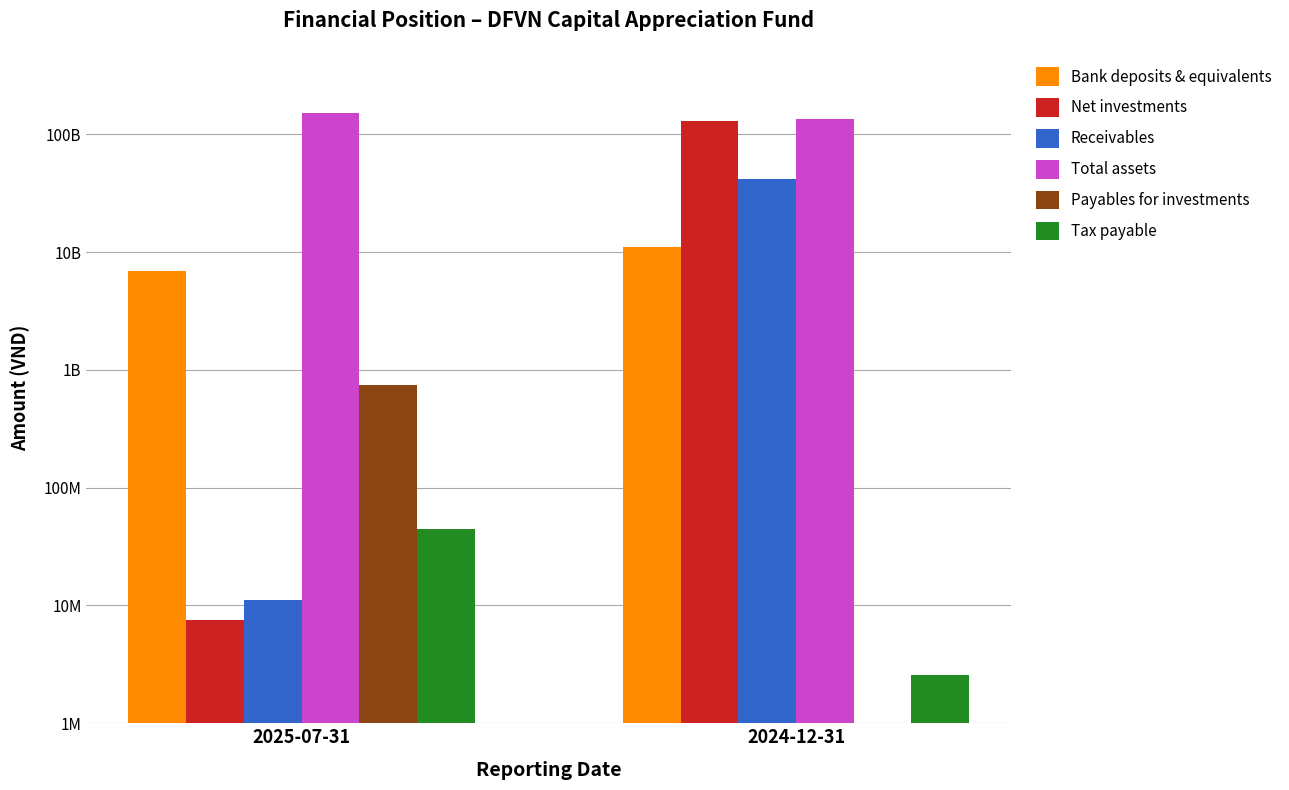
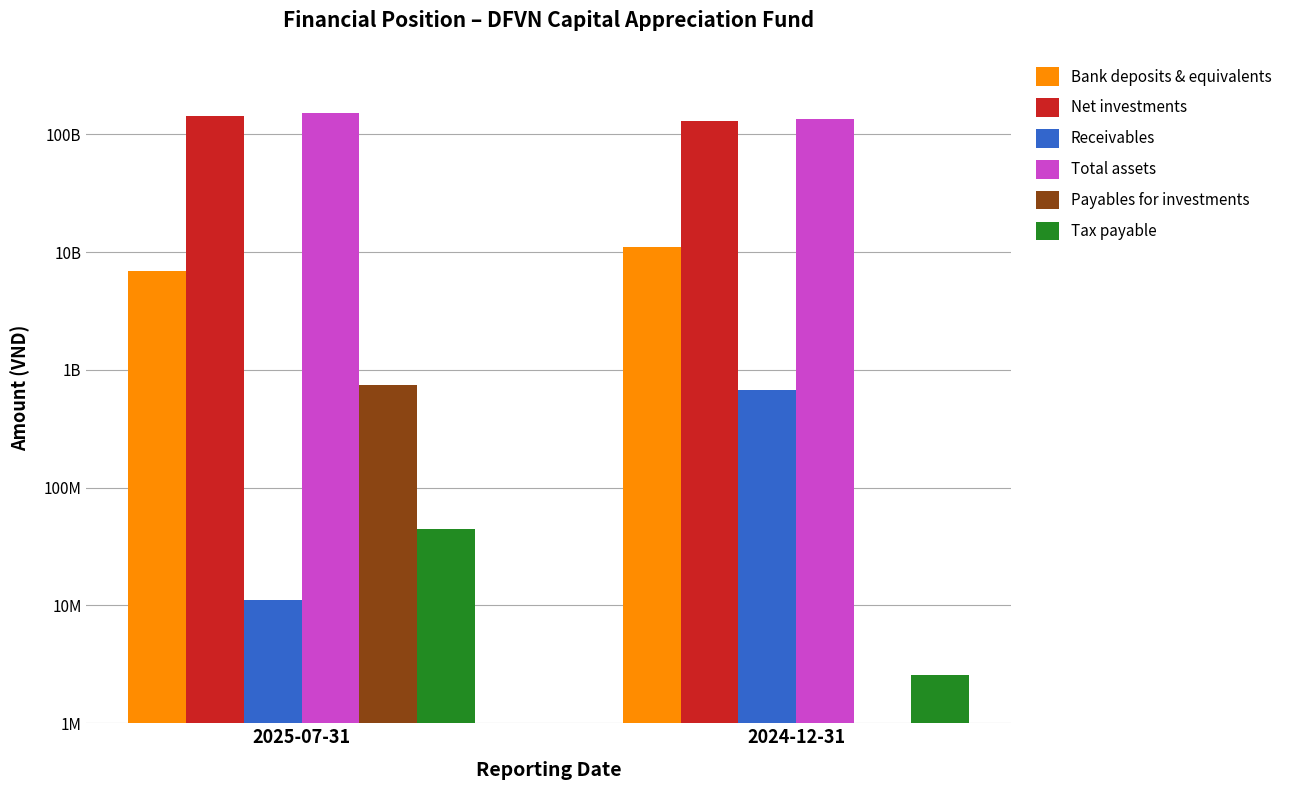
  {
    "Bank deposits & equivalents": {
      "2025-07-31": 7000000000,
      "2024-12-31": 11000000000
    },
    "Net investments": {
-     "2025-07-31": 8000000,
+     "2025-07-31": 140000000000,
      "2024-12-31": 130000000000
    },
    "Receivables": {
      "2025-07-31": 11000000,
-     "2024-12-31": 42000000000
+     "2024-12-31": 700000000
    },
    "Total assets": {
      "2025-07-31": 150000000000,
      "2024-12-31": 140000000000
    },
    "Payables for investments": {
      "2025-07-31": 700000000
    },
    "Tax payable": {
      "2025-07-31": 44000000,
      "2024-12-31": 2600000
    }
  }
